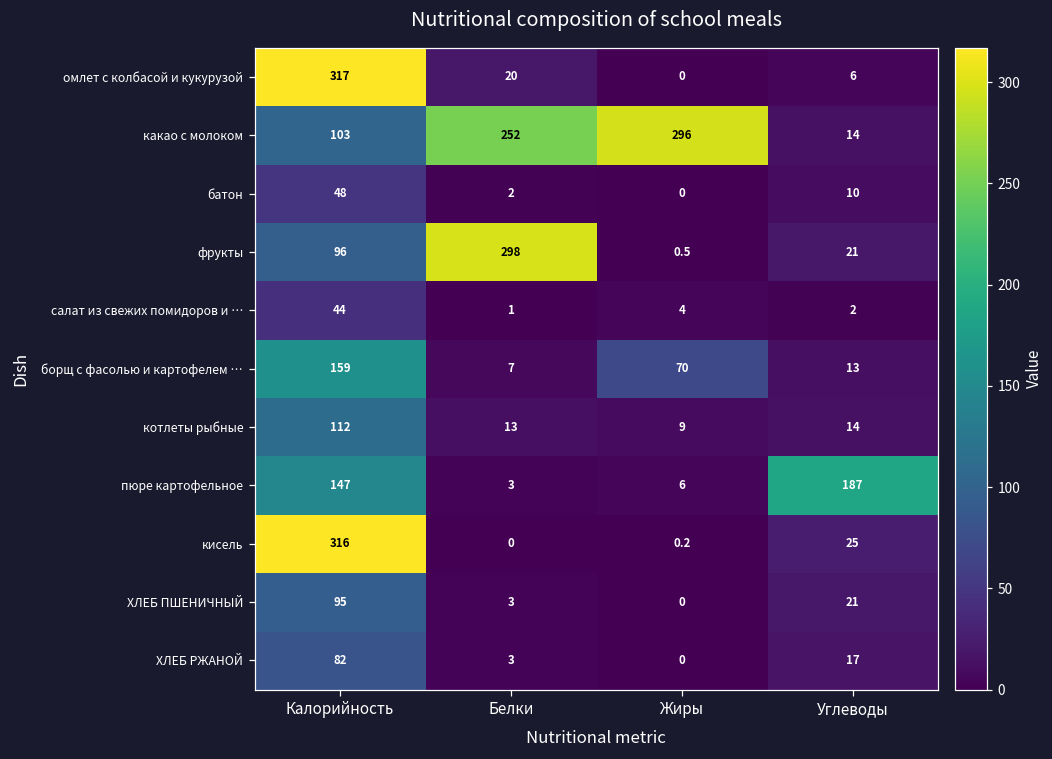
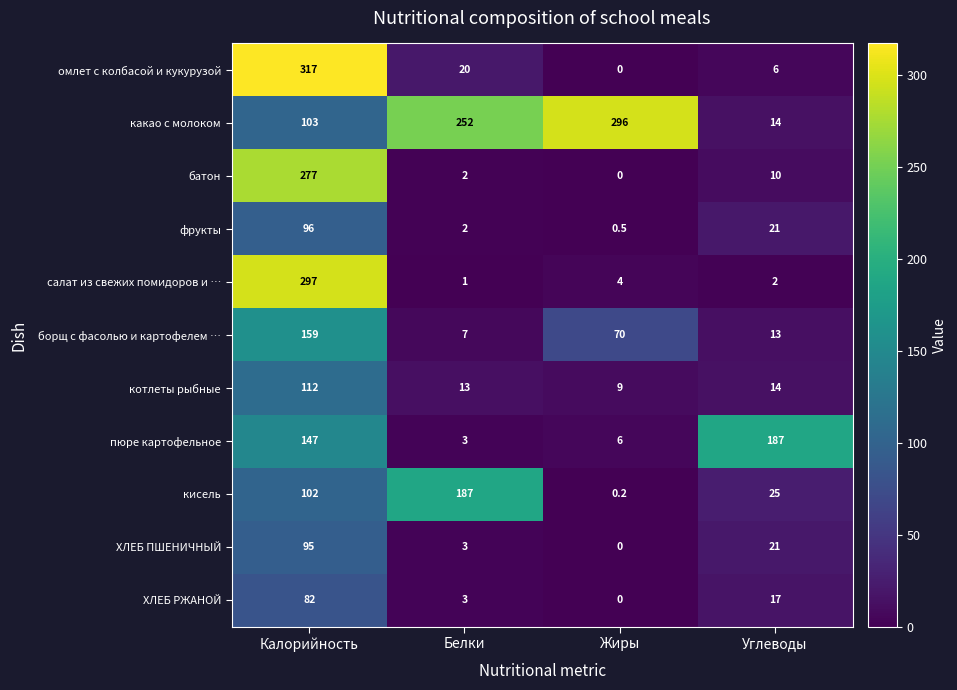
  {
    "омлет с колбасой и кукурузой": {
      "Калорийность": 317,
      "Белки": 20,
      "Жиры": 0,
      "Углеводы": 6
    },
    "какао с молоком": {
      "Калорийность": 103,
      "Белки": 252,
      "Жиры": 296,
      "Углеводы": 14
    },
    "батон": {
-     "Калорийность": 48,
+     "Калорийность": 277,
      "Белки": 2,
      "Жиры": 0,
      "Углеводы": 10
    },
    "фрукты": {
      "Калорийность": 96,
-     "Белки": 298,
+     "Белки": 2,
      "Жиры": 0.5,
      "Углеводы": 21
    },
    "салат из свежих помидоров и …": {
-     "Калорийность": 44,
+     "Калорийность": 297,
      "Белки": 1,
      "Жиры": 4,
      "Углеводы": 2
    },
    "борщ с фасолью и картофелем …": {
      "Калорийность": 159,
      "Белки": 7,
      "Жиры": 70,
      "Углеводы": 13
    },
    "котлеты рыбные": {
      "Калорийность": 112,
      "Белки": 13,
      "Жиры": 9,
      "Углеводы": 14
    },
    "пюре картофельное": {
      "Калорийность": 147,
      "Белки": 3,
      "Жиры": 6,
      "Углеводы": 187
    },
    "кисель": {
-     "Калорийность": 316,
-     "Белки": 0,
+     "Калорийность": 102,
+     "Белки": 187,
      "Жиры": 0.2,
      "Углеводы": 25
    },
    "ХЛЕБ ПШЕНИЧНЫЙ": {
      "Калорийность": 95,
      "Белки": 3,
      "Жиры": 0,
      "Углеводы": 21
    },
    "ХЛЕБ РЖАНОЙ": {
      "Калорийность": 82,
      "Белки": 3,
      "Жиры": 0,
      "Углеводы": 17
    }
  }
